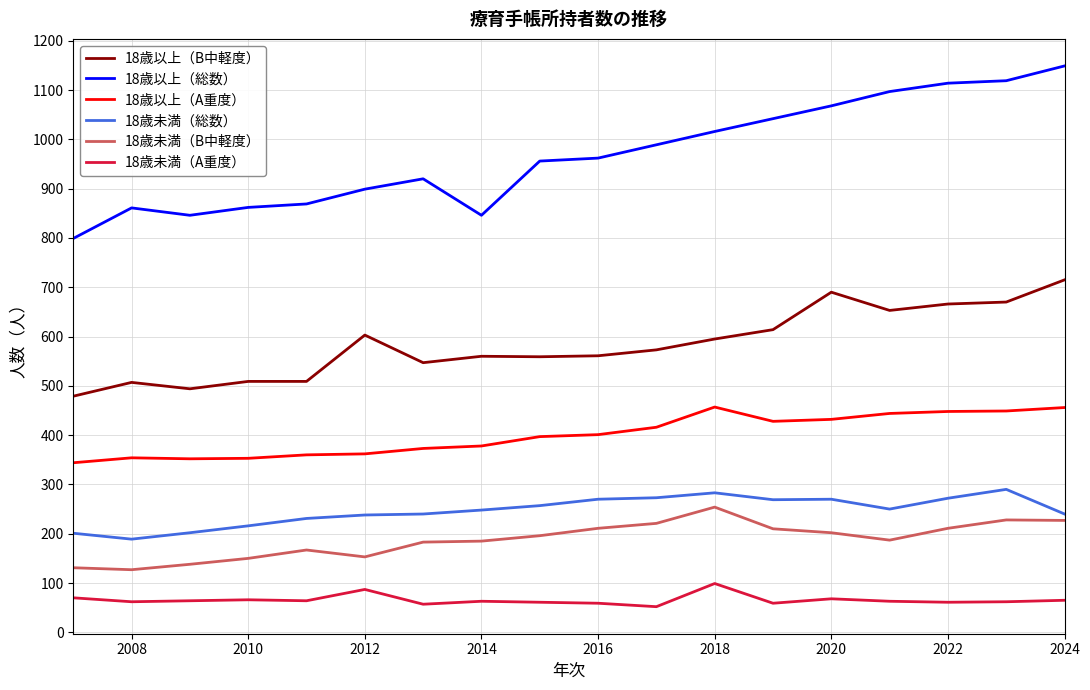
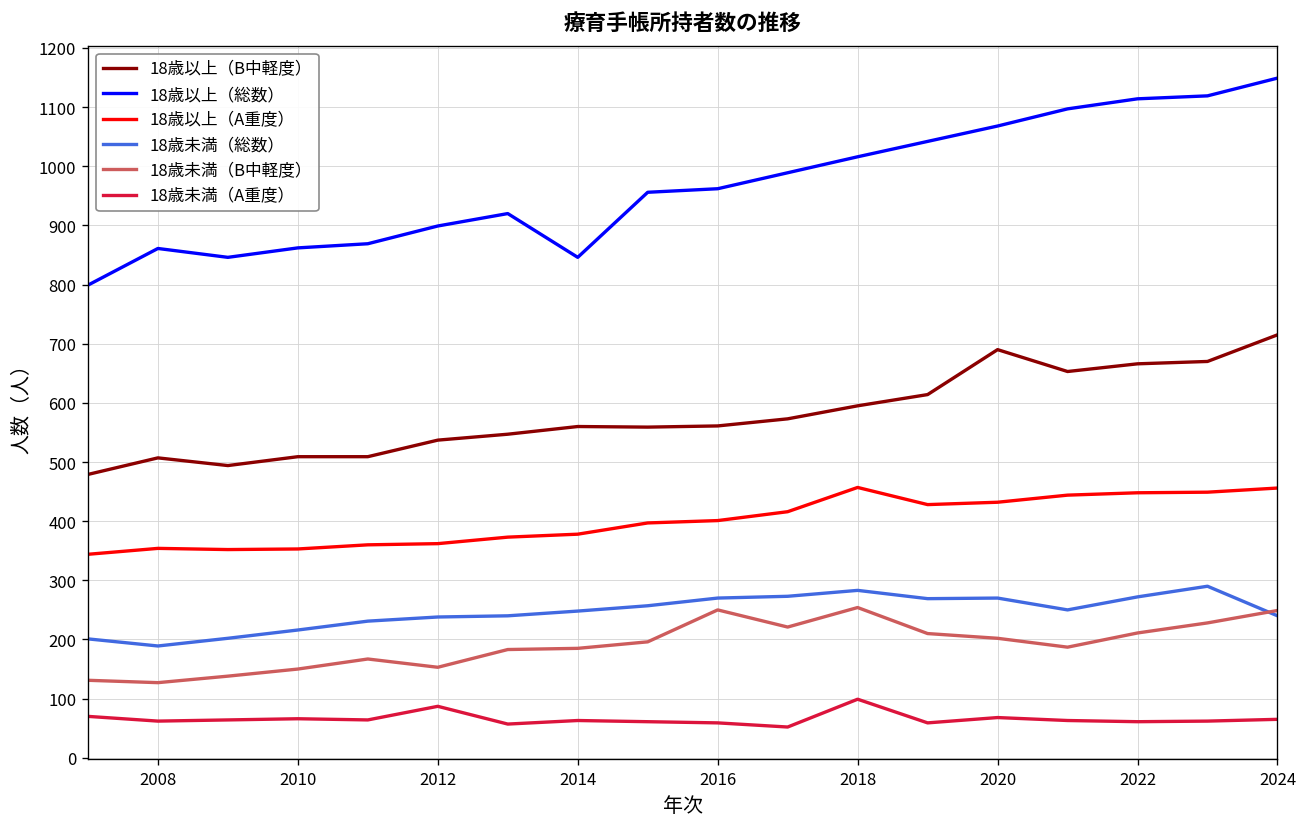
  {
    "18歳以上（B中軽度）": {
      "2008": 510,
      "2010": 510,
-     "2012": 600,
+     "2012": 540,
      "2014": 560,
      "2016": 560,
      "2018": 600,
      "2020": 690,
      "2022": 670,
      "2024": 720
    },
    "18歳以上（総数）": {
      "2008": 860,
      "2010": 860,
      "2012": 900,
      "2014": 850,
      "2016": 960,
      "2018": 1020,
      "2020": 1070,
      "2022": 1110,
      "2024": 1150
    },
    "18歳以上（A重度）": {
      "2008": 350,
      "2010": 350,
      "2012": 360,
      "2014": 380,
      "2016": 400,
      "2018": 460,
      "2020": 430,
      "2022": 450,
      "2024": 460
    },
    "18歳未満（総数）": {
      "2008": 190,
      "2010": 220,
      "2012": 240,
      "2014": 250,
      "2016": 270,
      "2018": 280,
      "2020": 270,
      "2022": 270,
      "2024": 240
    },
    "18歳未満（B中軽度）": {
      "2008": 130,
      "2010": 150,
      "2012": 150,
      "2014": 190,
-     "2016": 210,
+     "2016": 250,
      "2018": 250,
      "2020": 200,
      "2022": 210,
-     "2024": 230
+     "2024": 250
    },
    "18歳未満（A重度）": {
      "2008": 60,
      "2010": 70,
      "2012": 90,
      "2014": 60,
      "2016": 60,
      "2018": 100,
      "2020": 70,
      "2022": 60,
      "2024": 70
    }
  }
